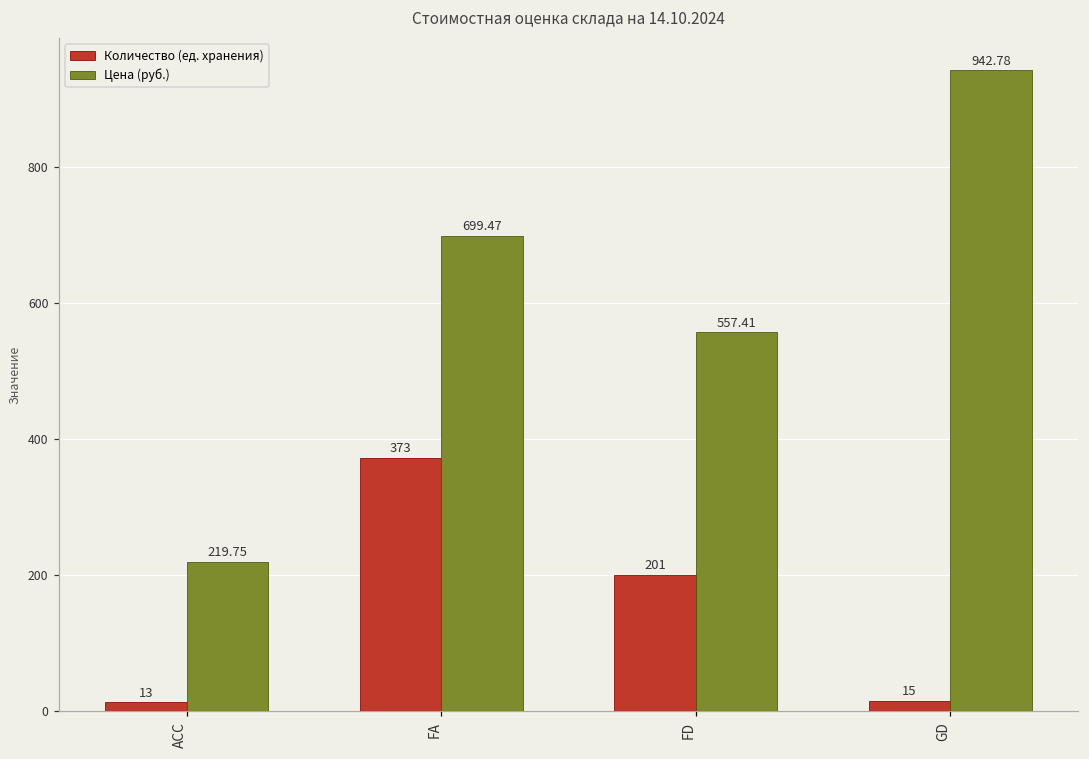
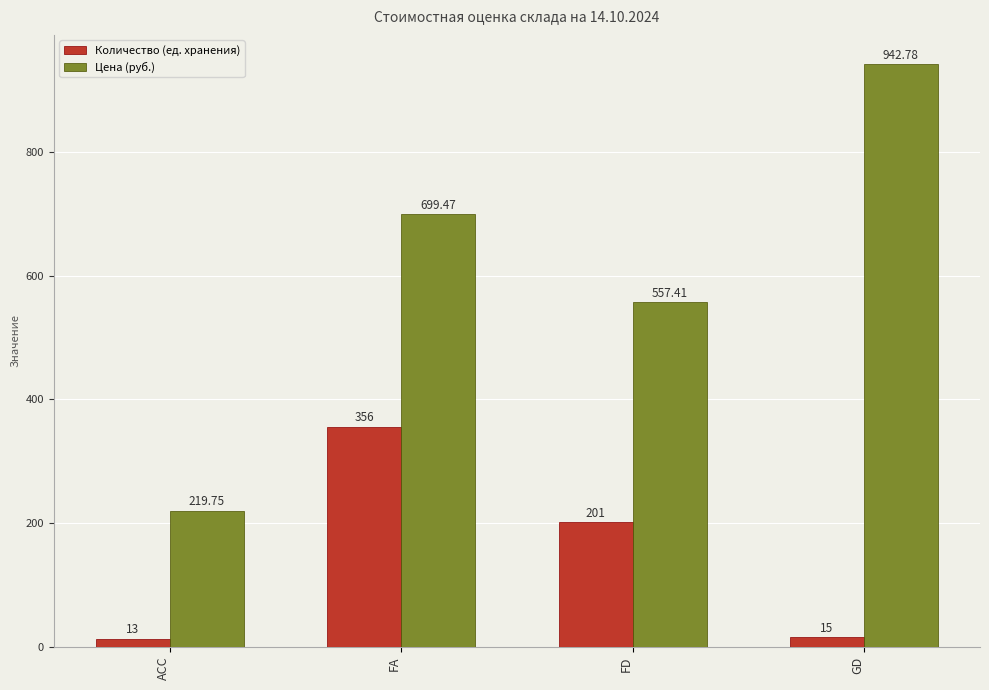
  {
    "Количество (ед. хранения)": {
      "ACC": 13,
-     "FA": 373,
+     "FA": 356,
      "FD": 201,
      "GD": 15
    },
    "Цена (руб.)": {
      "ACC": 219.75,
      "FA": 699.47,
      "FD": 557.41,
      "GD": 942.78
    }
  }
